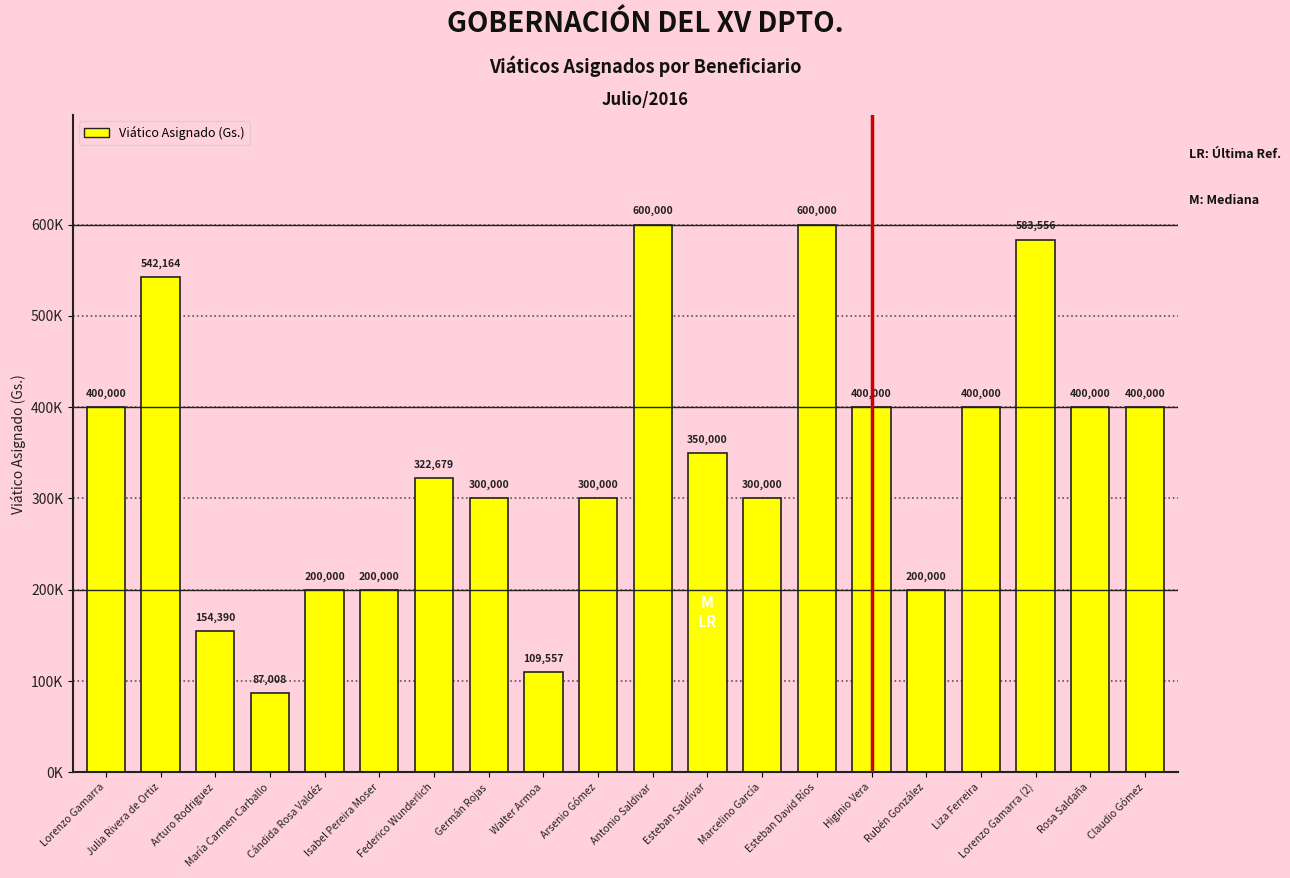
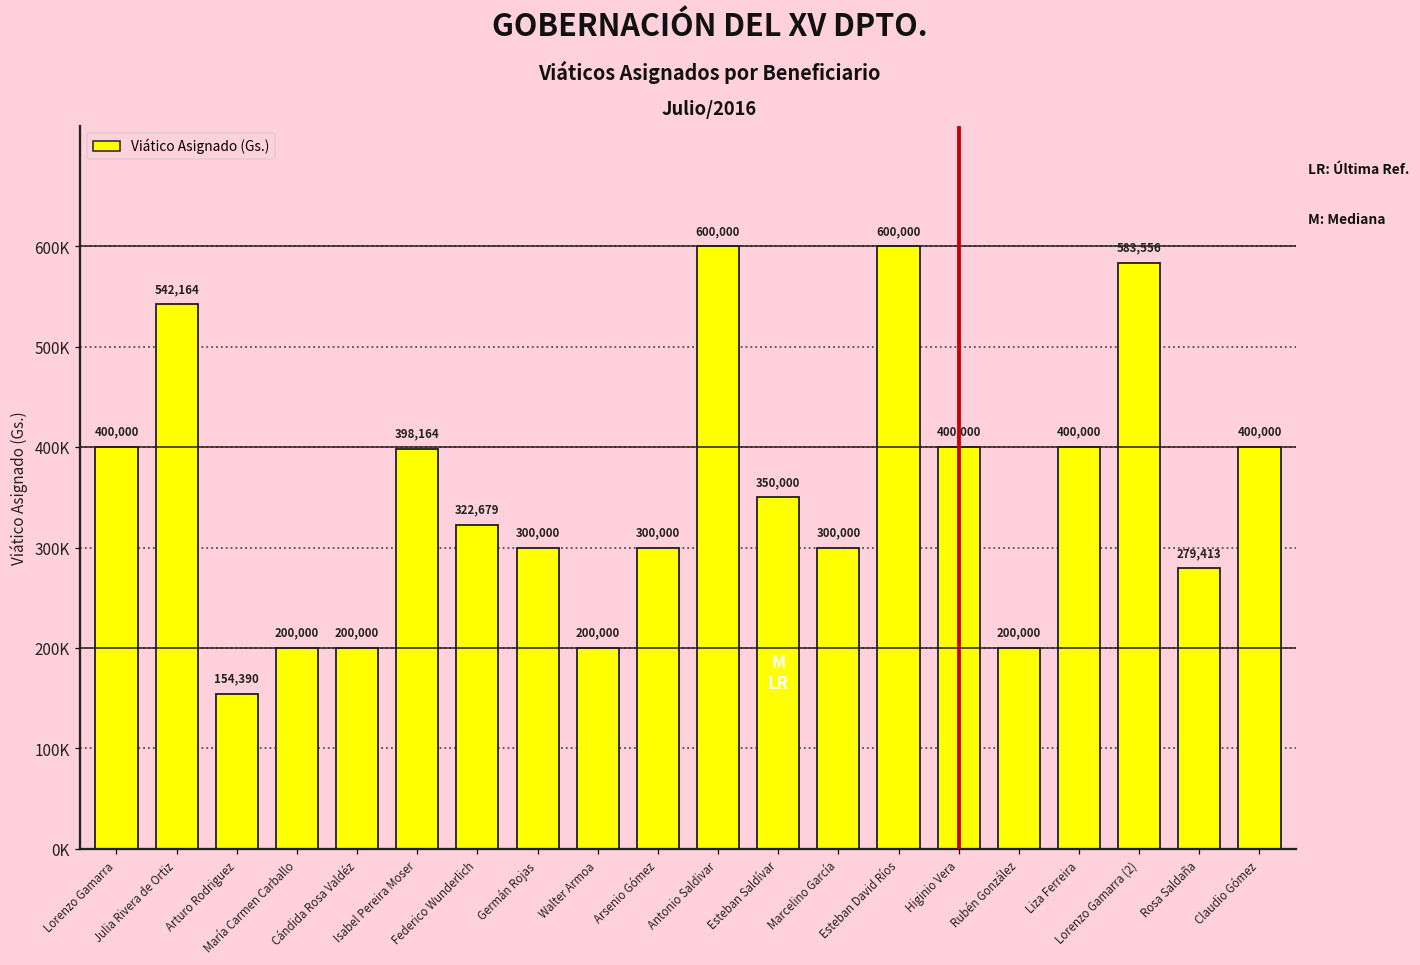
  {
    "Lorenzo Gamarra": "400,000",
    "Julia Rivera de Ortiz": "542,164",
    "Arturo Rodriguez": "154,390",
-   "María Carmen Carballo": "87,008",
+   "María Carmen Carballo": "200,000",
    "Cándida Rosa Valdéz": "200,000",
-   "Isabel Pereira Moser": "200,000",
+   "Isabel Pereira Moser": "398,164",
    "Federico Wunderlich": "322,679",
    "Germán Rojas": "300,000",
-   "Walter Armoa": "109,557",
+   "Walter Armoa": "200,000",
    "Arsenio Gómez": "300,000",
    "Antonio Saldivar": "600,000",
    "Esteban Saldívar": "350,000",
    "Marcelino García": "300,000",
    "Esteban David Ríos": "600,000",
    "Higinio Vera": "400,000",
    "Rubén González": "200,000",
    "Liza Ferreira": "400,000",
    "Lorenzo Gamarra (2)": "583,556",
-   "Rosa Saldaña": "400,000",
+   "Rosa Saldaña": "279,413",
    "Claudio Gómez": "400,000"
  }
